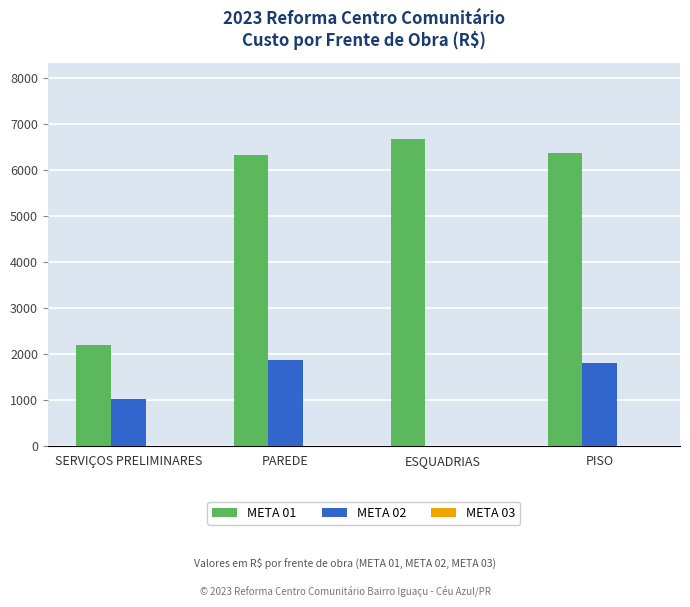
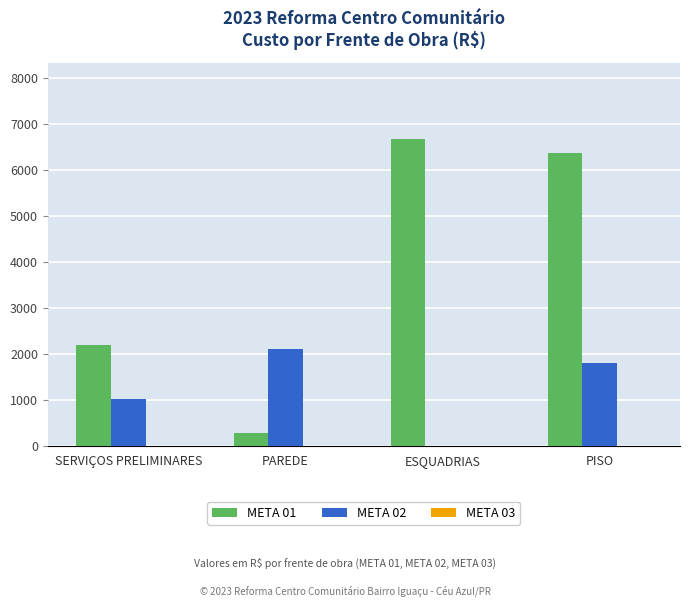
  {
    "META 01": {
      "SERVIÇOS PRELIMINARES": 2200,
-     "PAREDE": 6300,
+     "PAREDE": 300,
      "ESQUADRIAS": 6700,
      "PISO": 6400
    },
    "META 02": {
      "SERVIÇOS PRELIMINARES": 1000,
-     "PAREDE": 1900,
+     "PAREDE": 2100,
      "ESQUADRIAS": 0,
      "PISO": 1800
    },
    "META 03": {
      "SERVIÇOS PRELIMINARES": 0,
      "PAREDE": 0,
      "ESQUADRIAS": 0,
      "PISO": 0
    }
  }
